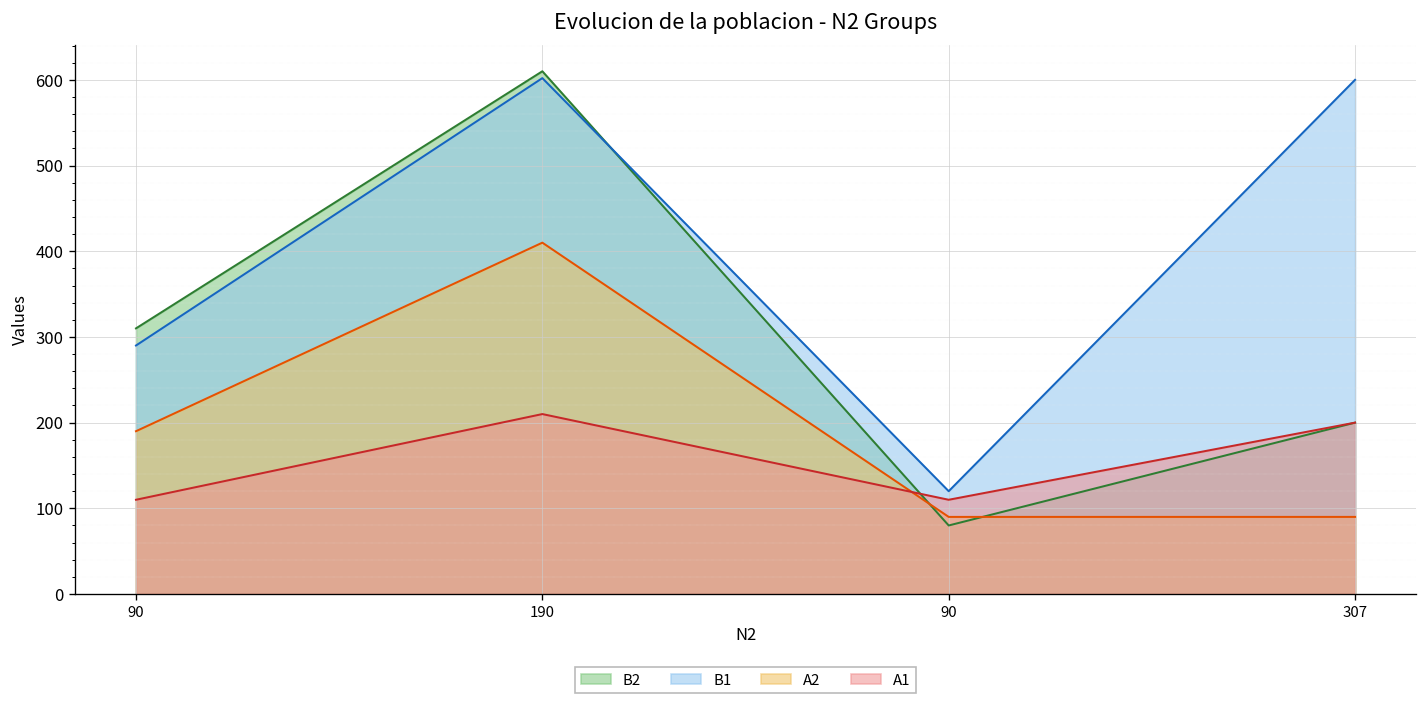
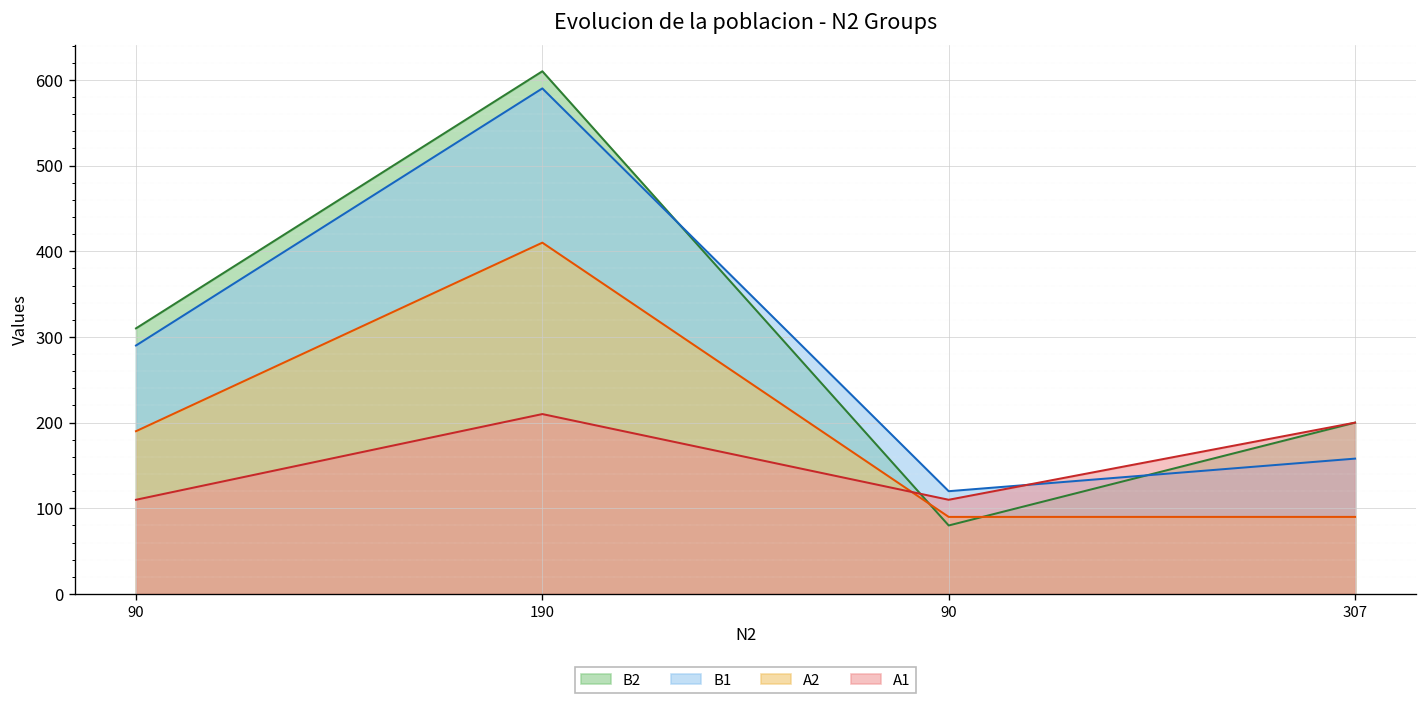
  {
    "B2": {
      "190": 610
    },
    "B1": {
-     "190": 600,
-     "307": 600
+     "190": 590,
+     "307": 160
    }
  }
